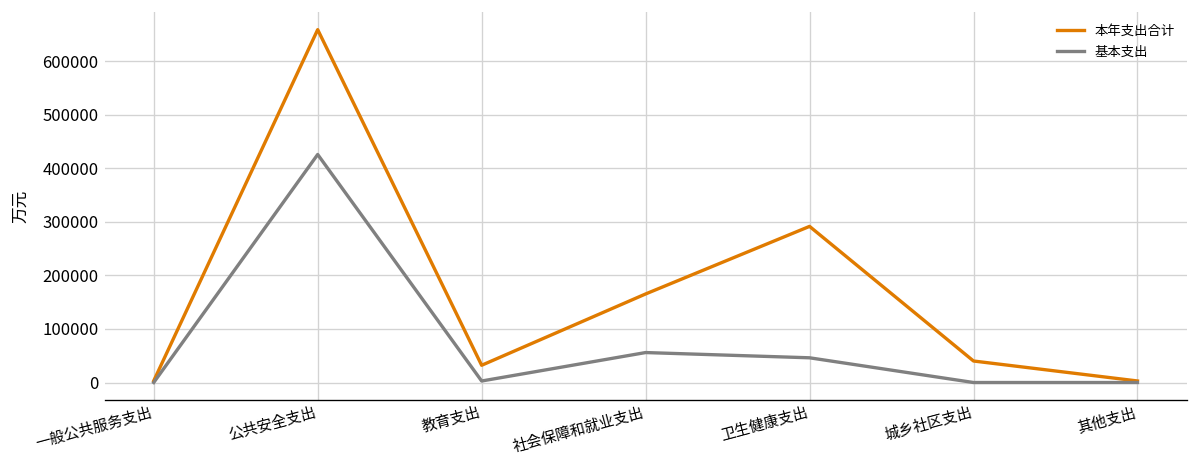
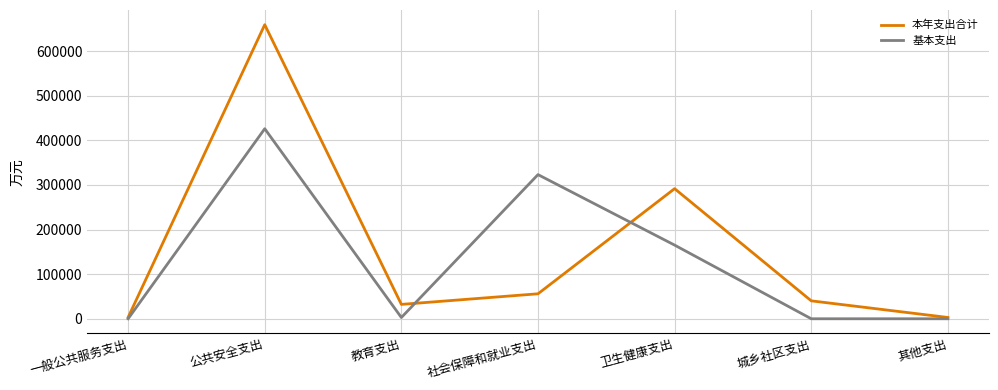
  {
    "本年支出合计": {
      "公共安全支出": 660000,
      "教育支出": 30000,
-     "社会保障和就业支出": 170000,
+     "社会保障和就业支出": 60000,
      "卫生健康支出": 290000,
      "城乡社区支出": 40000
    },
    "基本支出": {
      "公共安全支出": 430000,
      "教育支出": 0,
-     "社会保障和就业支出": 60000,
-     "卫生健康支出": 50000,
+     "社会保障和就业支出": 320000,
+     "卫生健康支出": 170000,
      "城乡社区支出": 0
    }
  }
